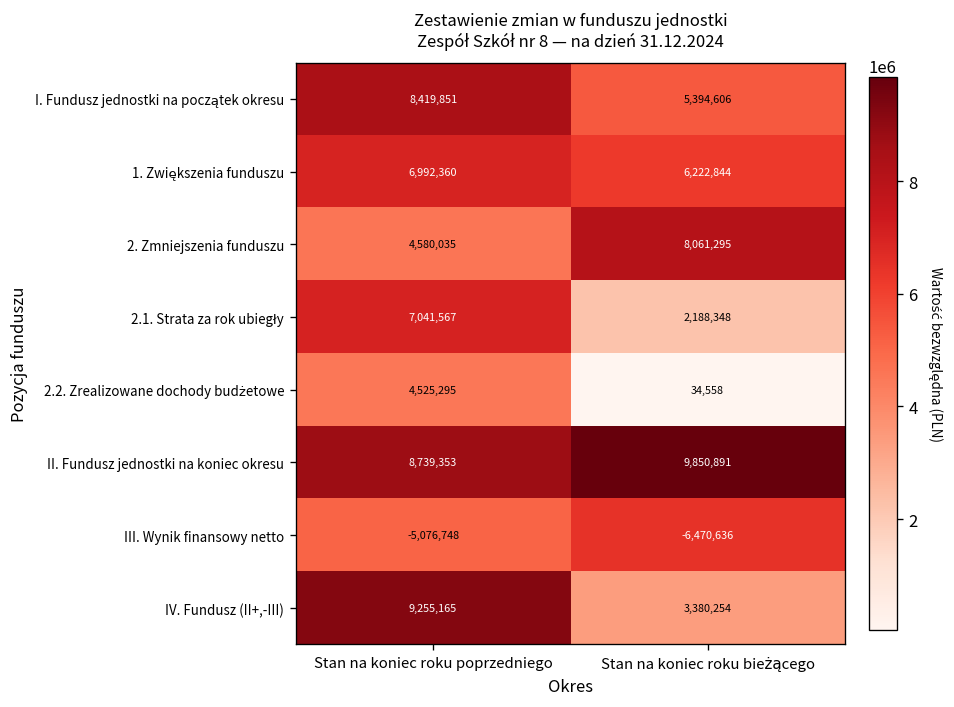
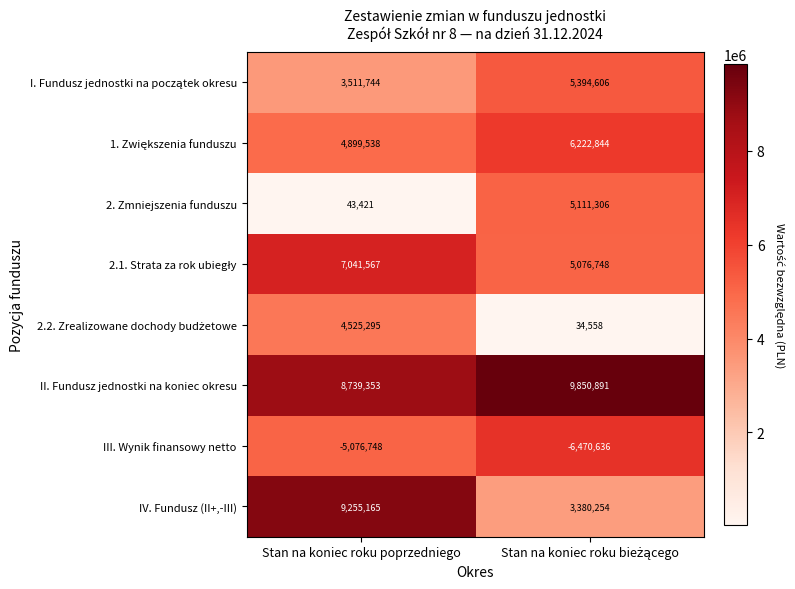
  {
    "I. Fundusz jednostki na początek okresu": {
-     "Stan na koniec roku poprzedniego": "8,419,851",
+     "Stan na koniec roku poprzedniego": "3,511,744",
      "Stan na koniec roku bieżącego": "5,394,606"
    },
    "1. Zwiększenia funduszu": {
-     "Stan na koniec roku poprzedniego": "6,992,360",
+     "Stan na koniec roku poprzedniego": "4,899,538",
      "Stan na koniec roku bieżącego": "6,222,844"
    },
    "2. Zmniejszenia funduszu": {
-     "Stan na koniec roku poprzedniego": "4,580,035",
-     "Stan na koniec roku bieżącego": "8,061,295"
+     "Stan na koniec roku poprzedniego": "43,421",
+     "Stan na koniec roku bieżącego": "5,111,306"
    },
    "2.1. Strata za rok ubiegły": {
      "Stan na koniec roku poprzedniego": "7,041,567",
-     "Stan na koniec roku bieżącego": "2,188,348"
+     "Stan na koniec roku bieżącego": "5,076,748"
    },
    "2.2. Zrealizowane dochody budżetowe": {
      "Stan na koniec roku poprzedniego": "4,525,295",
      "Stan na koniec roku bieżącego": "34,558"
    },
    "II. Fundusz jednostki na koniec okresu": {
      "Stan na koniec roku poprzedniego": "8,739,353",
      "Stan na koniec roku bieżącego": "9,850,891"
    },
    "III. Wynik finansowy netto": {
      "Stan na koniec roku poprzedniego": "-5,076,748",
      "Stan na koniec roku bieżącego": "-6,470,636"
    },
    "IV. Fundusz (II+,-III)": {
      "Stan na koniec roku poprzedniego": "9,255,165",
      "Stan na koniec roku bieżącego": "3,380,254"
    }
  }
